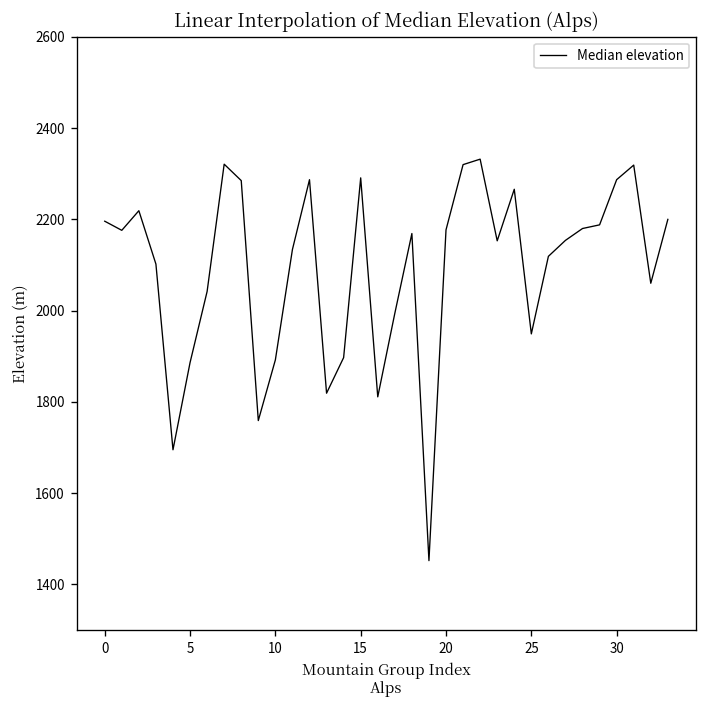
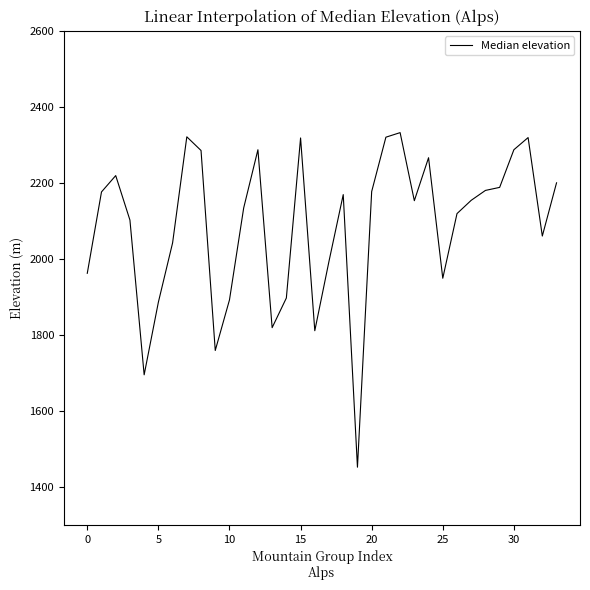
  {
-   "0": 2200,
+   "0": 1960,
    "5": 1890,
    "10": 1890,
-   "15": 2290,
+   "15": 2320,
    "20": 2180,
    "25": 1950,
    "30": 2290
  }
